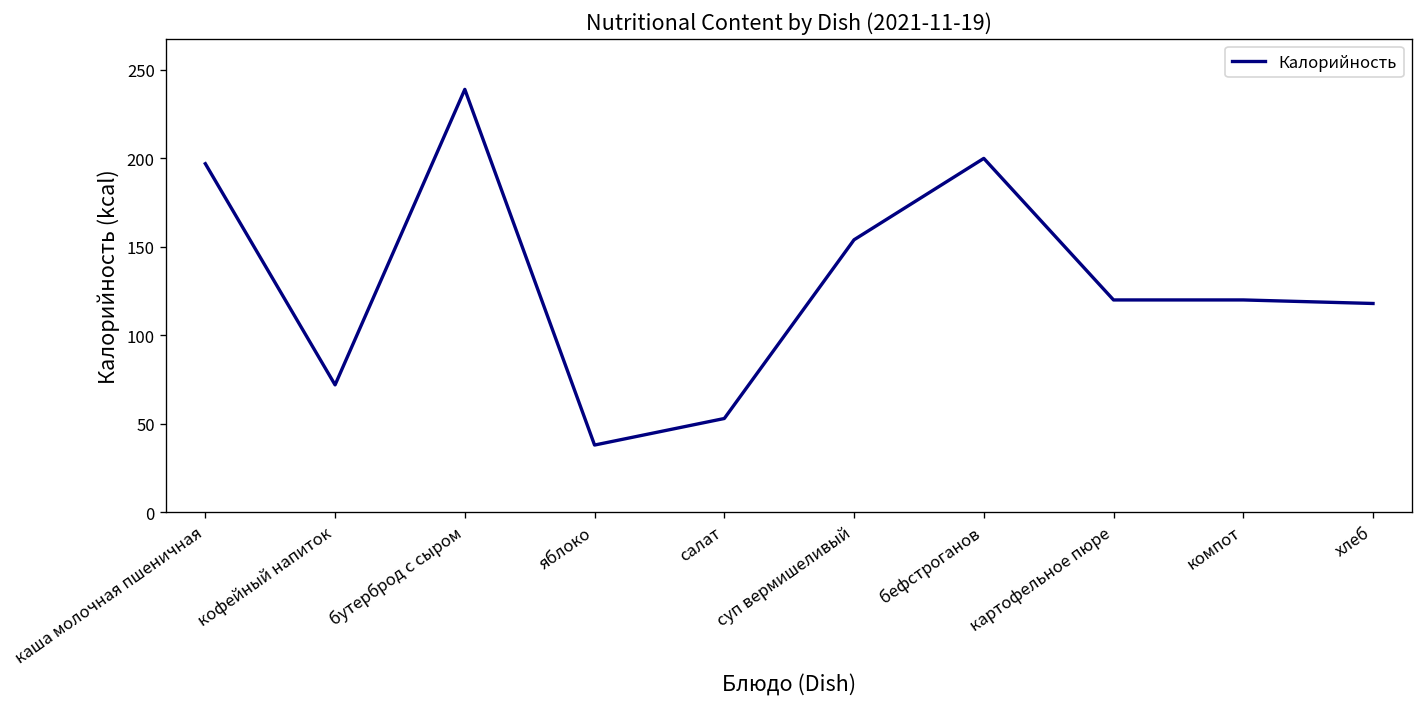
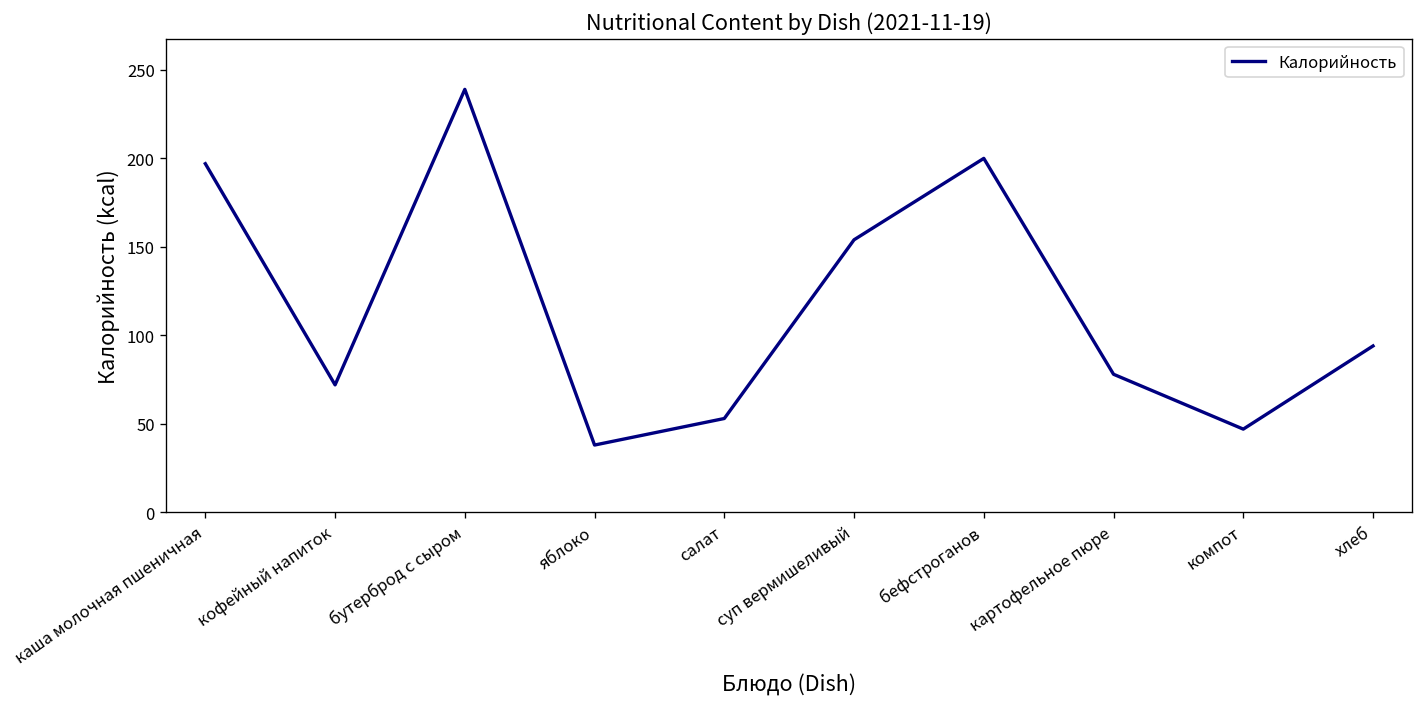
  {
    "каша молочная пшеничная": 197,
    "кофейный напиток": 72,
    "бутерброд с сыром": 239,
    "яблоко": 38,
    "салат": 53,
    "суп вермишеливый": 154,
    "бефстроганов": 200,
-   "картофельное пюре": 120,
-   "компот": 120,
-   "хлеб": 118
+   "картофельное пюре": 78,
+   "компот": 47,
+   "хлеб": 94
  }
